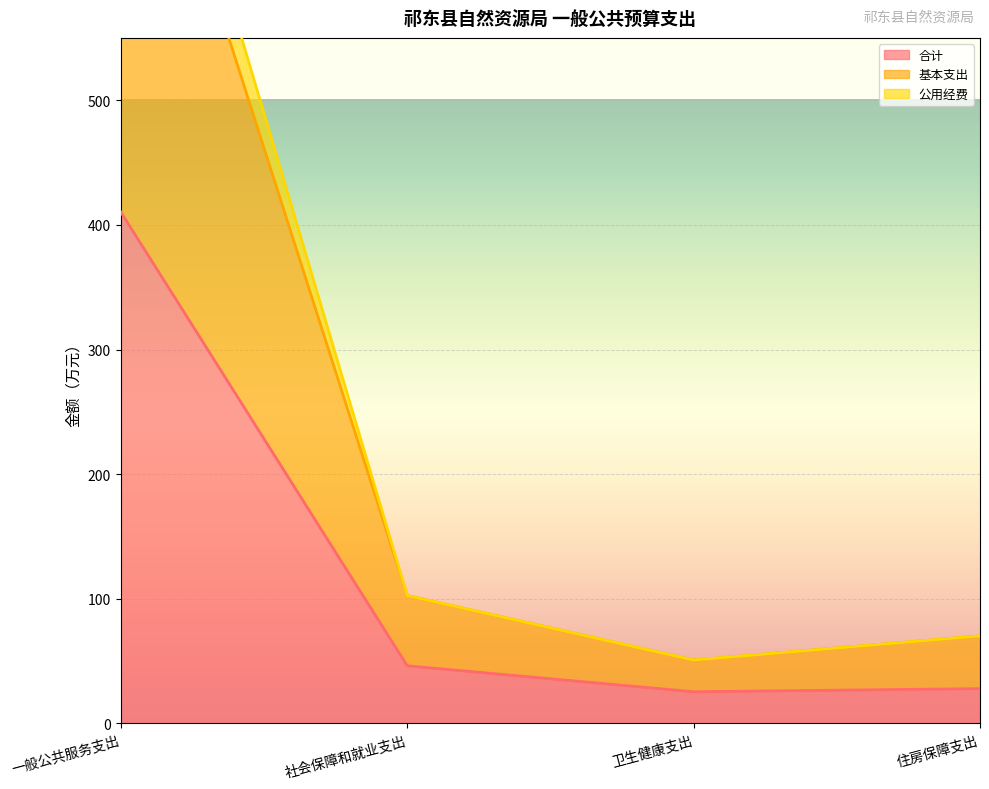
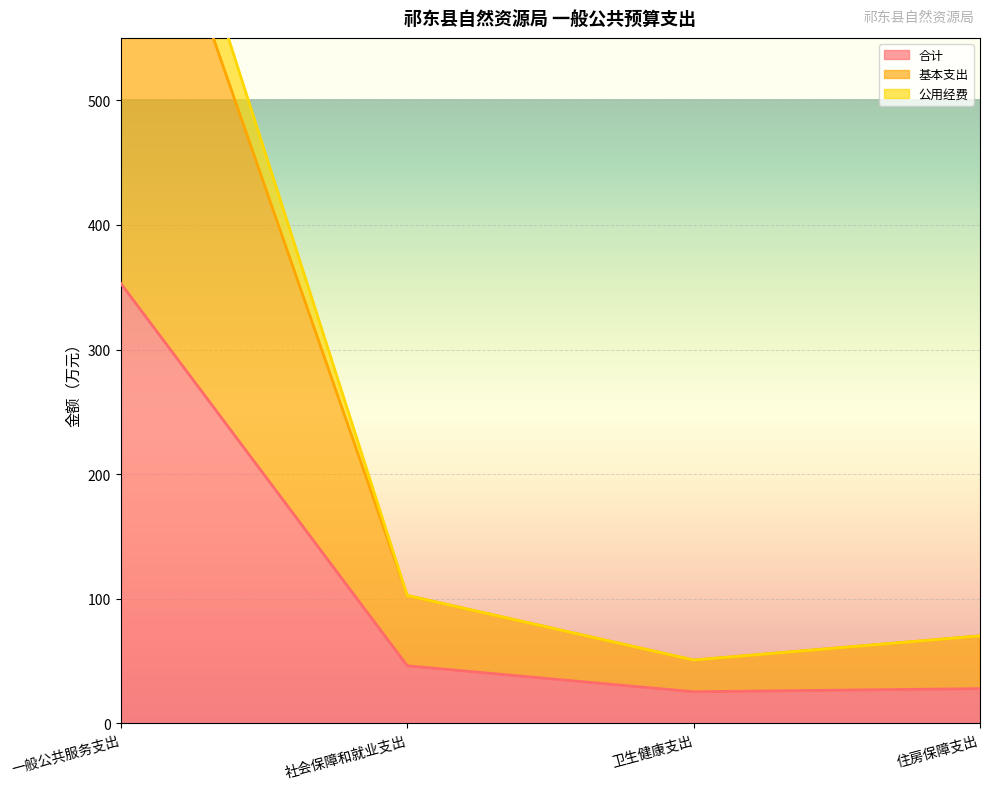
  {
    "合计": {
-     "一般公共服务支出": 410,
+     "一般公共服务支出": 353,
      "社会保障和就业支出": 46,
      "卫生健康支出": 25,
      "住房保障支出": 28
    }
  }
